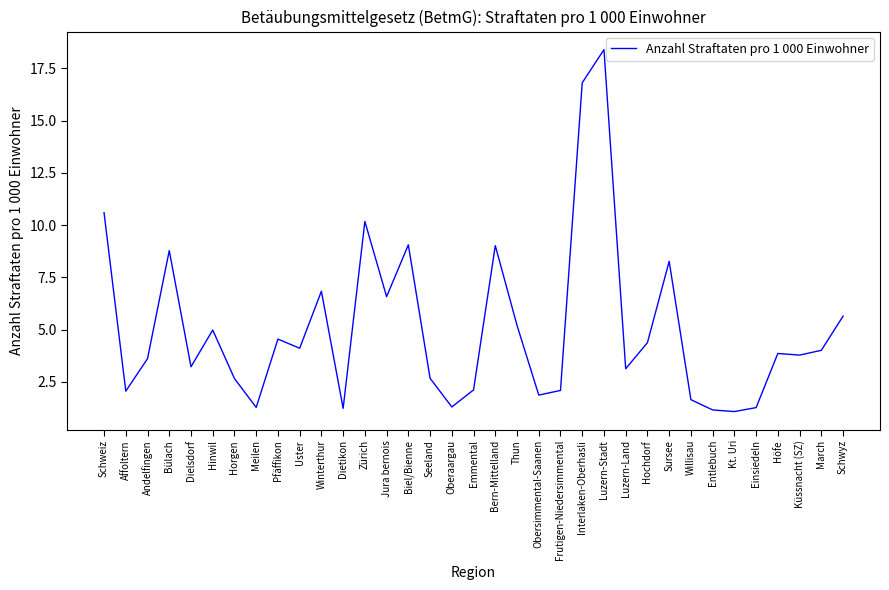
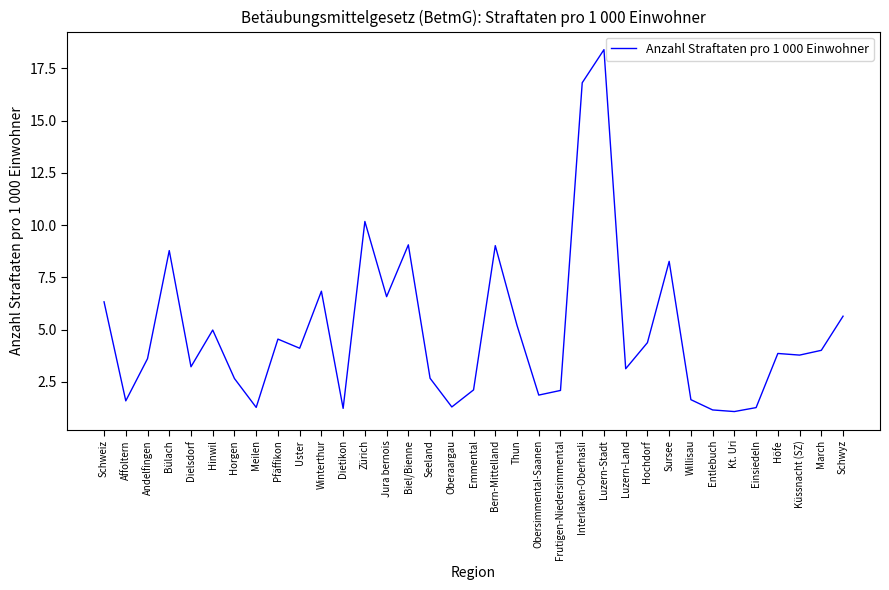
  {
-   "Schweiz": 10.6,
-   "Affoltern": 2.1,
+   "Schweiz": 6.3,
+   "Affoltern": 1.6,
    "Andelfingen": 3.6,
    "Bülach": 8.8,
    "Dielsdorf": 3.2,
    "Hinwil": 5.0,
    "Horgen": 2.7,
    "Meilen": 1.3,
    "Pfäffikon": 4.5,
    "Uster": 4.1,
    "Winterthur": 6.8,
    "Dietikon": 1.2,
    "Zürich": 10.2,
    "Jura bernois": 6.6,
    "Biel/Bienne": 9.1,
    "Seeland": 2.7,
    "Oberaargau": 1.3,
    "Emmental": 2.1,
    "Bern-Mittelland": 9.0,
    "Thun": 5.2,
    "Obersimmental-Saanen": 1.9,
    "Frutigen-Niedersimmental": 2.1,
    "Interlaken-Oberhasli": 16.8,
    "Luzern-Stadt": 18.4,
    "Luzern-Land": 3.1,
    "Hochdorf": 4.4,
    "Sursee": 8.3,
    "Willisau": 1.6,
    "Entlebuch": 1.2,
    "Kt. Uri": 1.1,
    "Einsiedeln": 1.3,
    "Höfe": 3.9,
    "Küssnacht (SZ)": 3.8,
    "March": 4.0,
    "Schwyz": 5.6
  }
